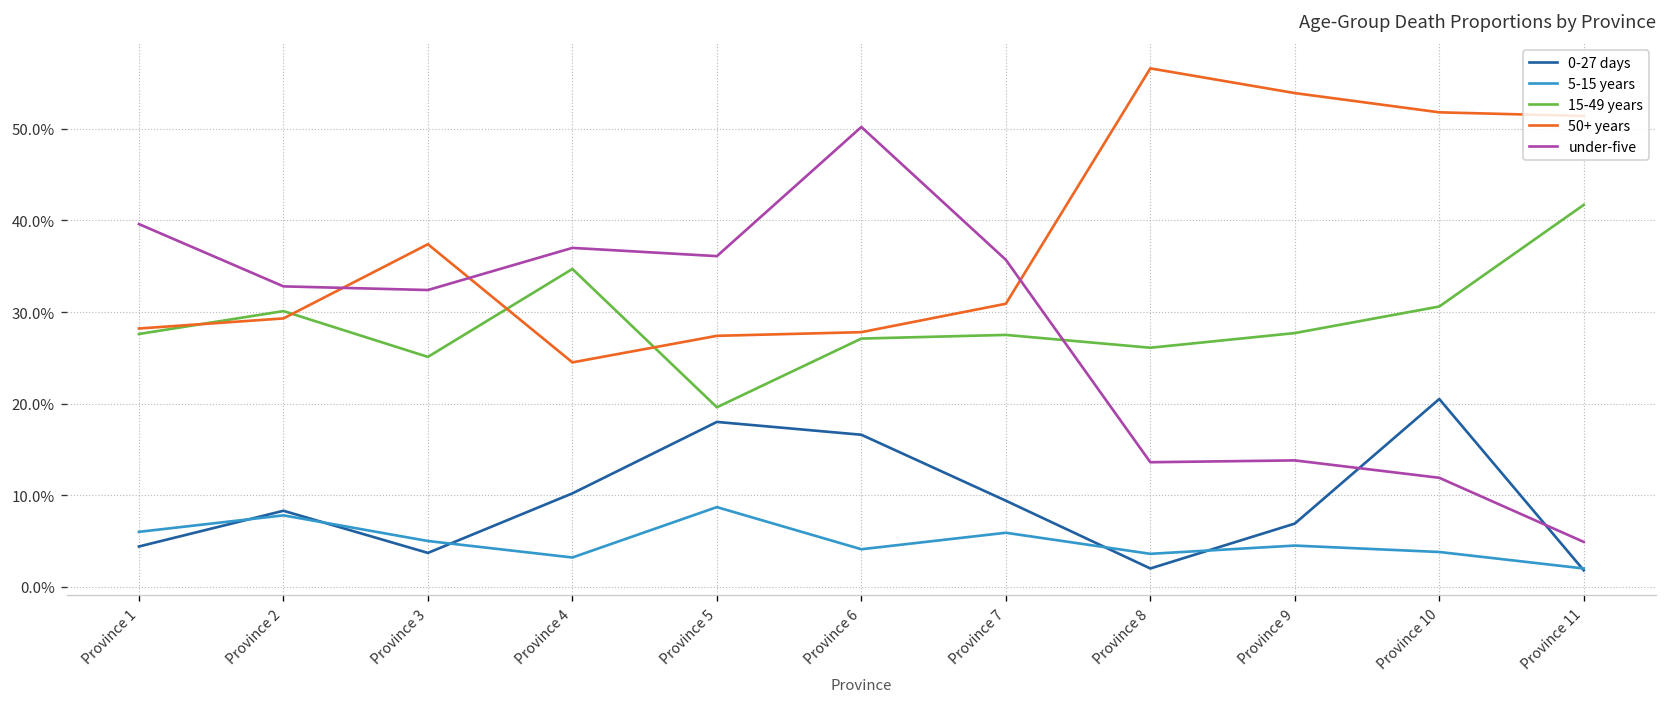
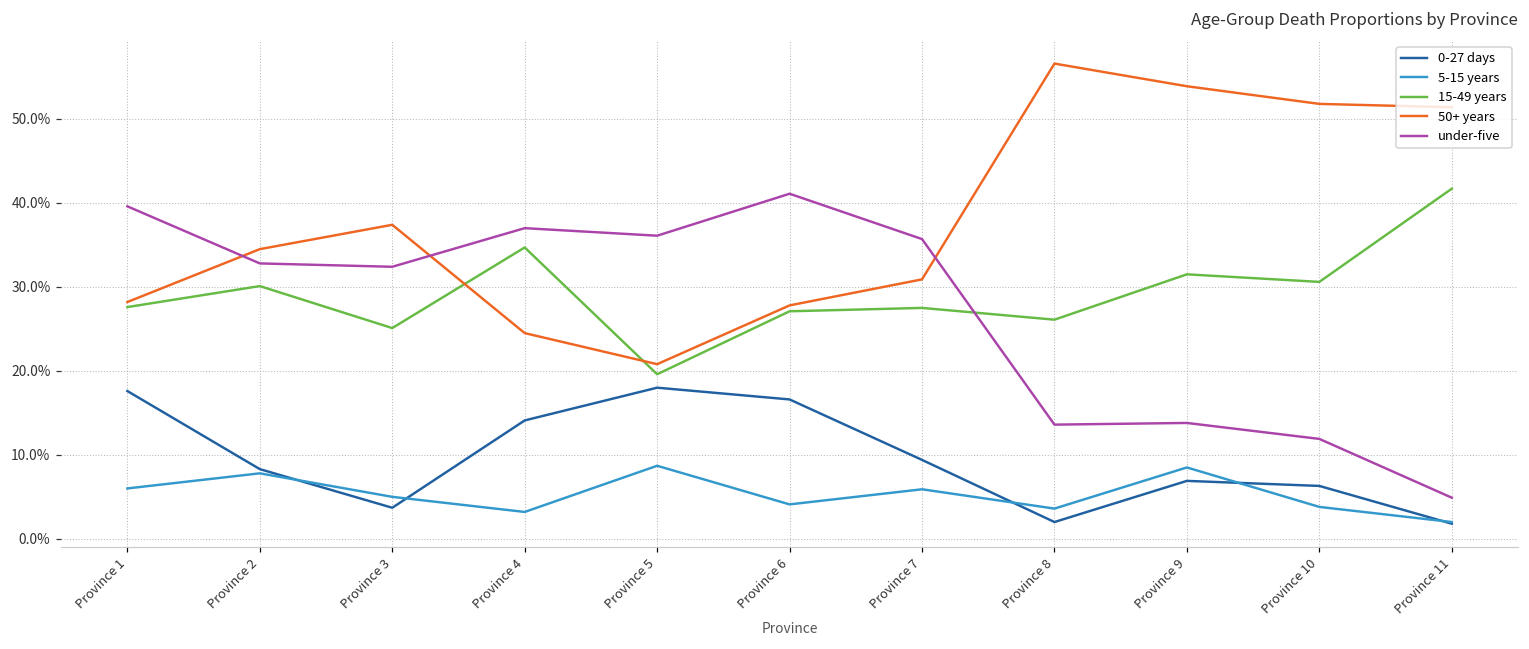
  {
    "0-27 days": {
-     "Province 1": "4%",
+     "Province 1": "18%",
      "Province 2": "8%",
      "Province 3": "4%",
-     "Province 4": "10%",
+     "Province 4": "14%",
      "Province 5": "18%",
      "Province 6": "17%",
      "Province 7": "9%",
      "Province 8": "2%",
      "Province 9": "7%",
-     "Province 10": "21%"
+     "Province 10": "6%"
    },
    "5-15 years": {
      "Province 1": "6%",
      "Province 2": "8%",
      "Province 3": "5%",
      "Province 4": "3%",
      "Province 5": "9%",
      "Province 6": "4%",
      "Province 7": "6%",
      "Province 8": "4%",
-     "Province 9": "5%",
+     "Province 9": "9%",
      "Province 10": "4%"
    },
    "15-49 years": {
      "Province 1": "28%",
      "Province 2": "30%",
      "Province 3": "25%",
      "Province 4": "35%",
      "Province 5": "20%",
      "Province 6": "27%",
      "Province 7": "28%",
      "Province 8": "26%",
-     "Province 9": "28%",
+     "Province 9": "32%",
      "Province 10": "31%",
      "Province 11": "42%"
    },
    "50+ years": {
      "Province 1": "28%",
-     "Province 2": "29%",
+     "Province 2": "35%",
      "Province 3": "37%",
      "Province 4": "25%",
-     "Province 5": "27%",
+     "Province 5": "21%",
      "Province 6": "28%",
      "Province 7": "31%",
      "Province 8": "57%",
      "Province 9": "54%",
      "Province 10": "52%"
    },
    "under-five": {
      "Province 1": "40%",
      "Province 2": "33%",
      "Province 3": "32%",
      "Province 4": "37%",
      "Province 5": "36%",
-     "Province 6": "50%",
+     "Province 6": "41%",
      "Province 7": "36%",
      "Province 8": "14%",
      "Province 9": "14%",
      "Province 10": "12%",
      "Province 11": "5%"
    }
  }
